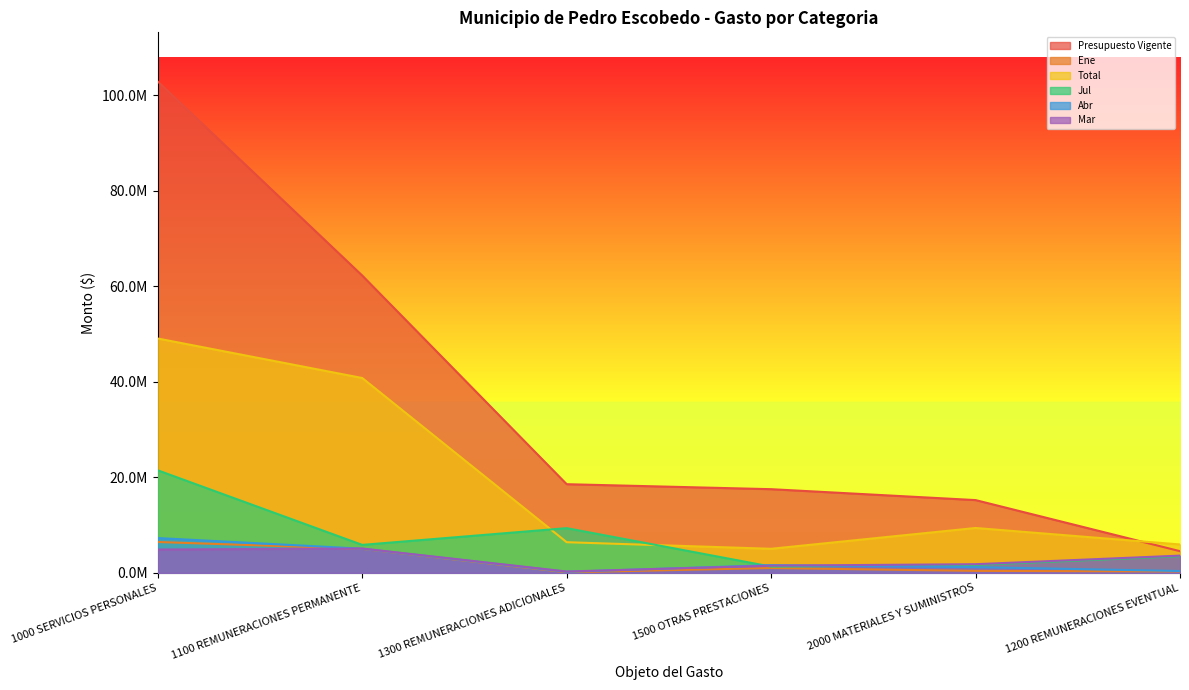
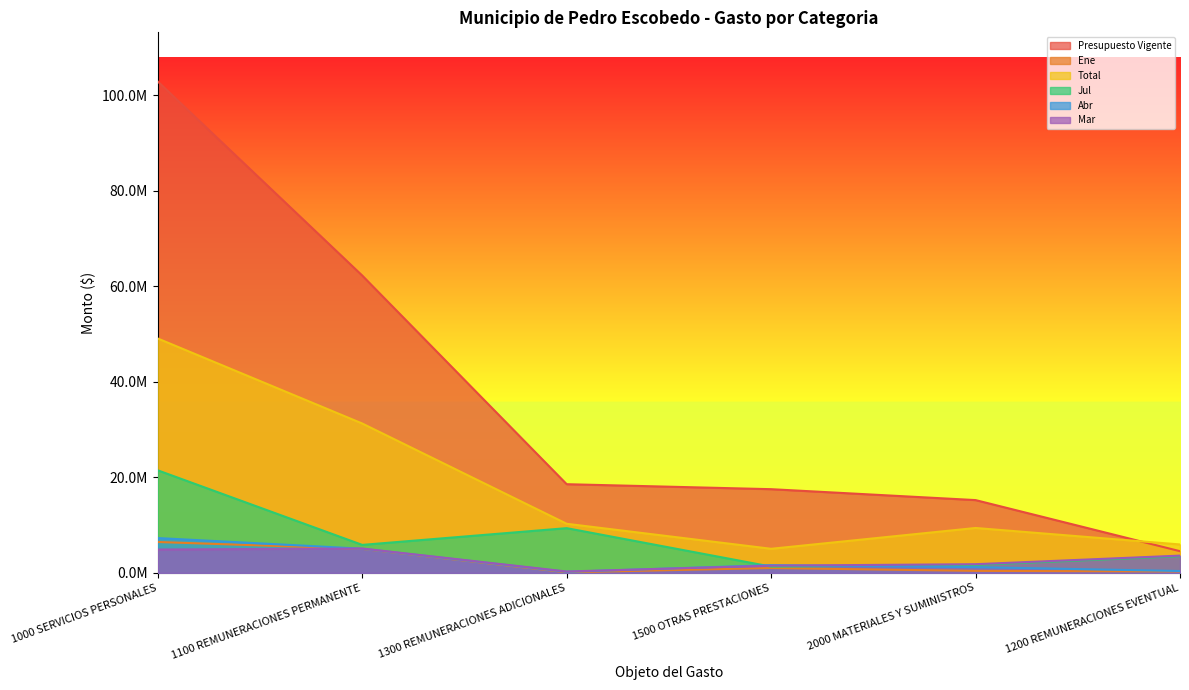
  {
    "Total": {
      "1000 SERVICIOS PERSONALES": 49000000,
-     "1100 REMUNERACIONES PERMANENTE": 41000000,
-     "1300 REMUNERACIONES ADICIONALES": 6000000,
+     "1100 REMUNERACIONES PERMANENTE": 31000000,
+     "1300 REMUNERACIONES ADICIONALES": 10000000,
      "1500 OTRAS PRESTACIONES": 5000000,
      "2000 MATERIALES Y SUMINISTROS": 9000000,
      "1200 REMUNERACIONES EVENTUAL": 6000000
    },
    "Jul": {
      "1000 SERVICIOS PERSONALES": 21000000,
      "1100 REMUNERACIONES PERMANENTE": 6000000,
      "1300 REMUNERACIONES ADICIONALES": 9000000
    },
    "Abr": {
      "1000 SERVICIOS PERSONALES": 7000000
    },
    "Mar": {
      "1000 SERVICIOS PERSONALES": 5000000
    }
  }
